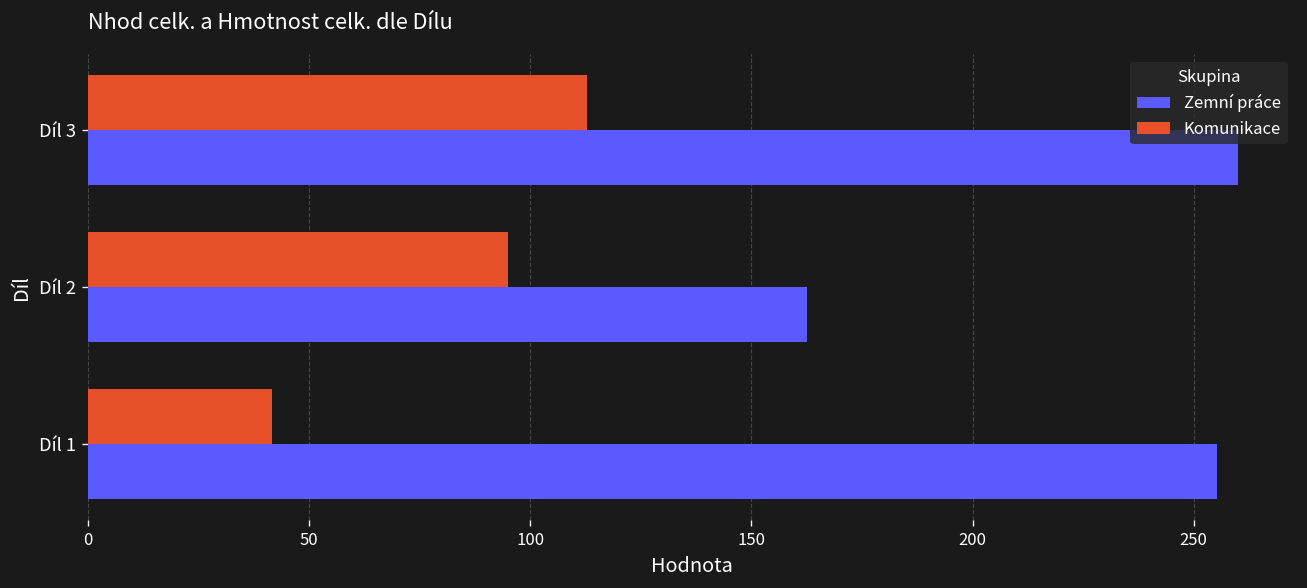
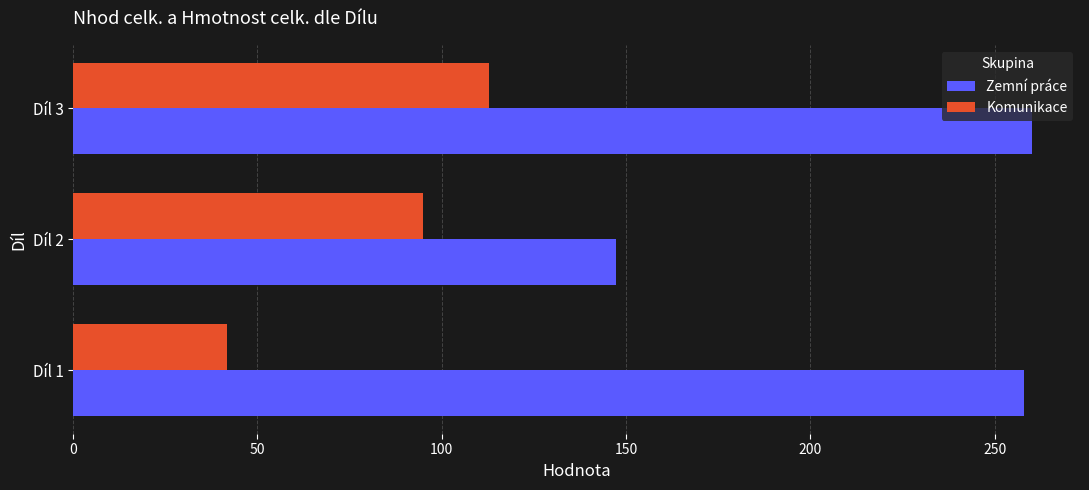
  {
    "Zemní práce": {
      "Díl 3": 260,
-     "Díl 2": 163,
-     "Díl 1": 255
+     "Díl 2": 147,
+     "Díl 1": 258
    },
    "Komunikace": {
      "Díl 3": 113,
      "Díl 2": 95,
      "Díl 1": 42
    }
  }
